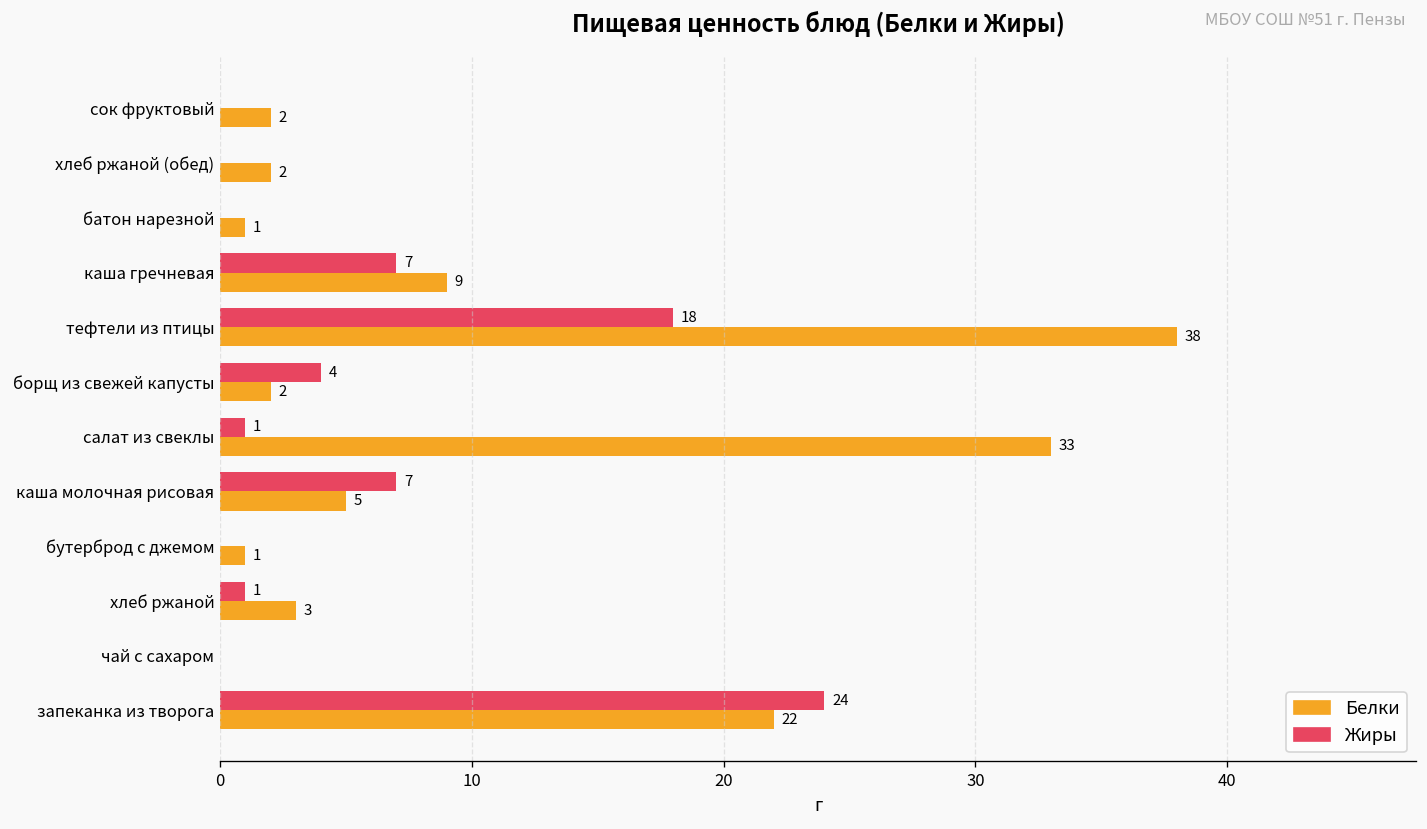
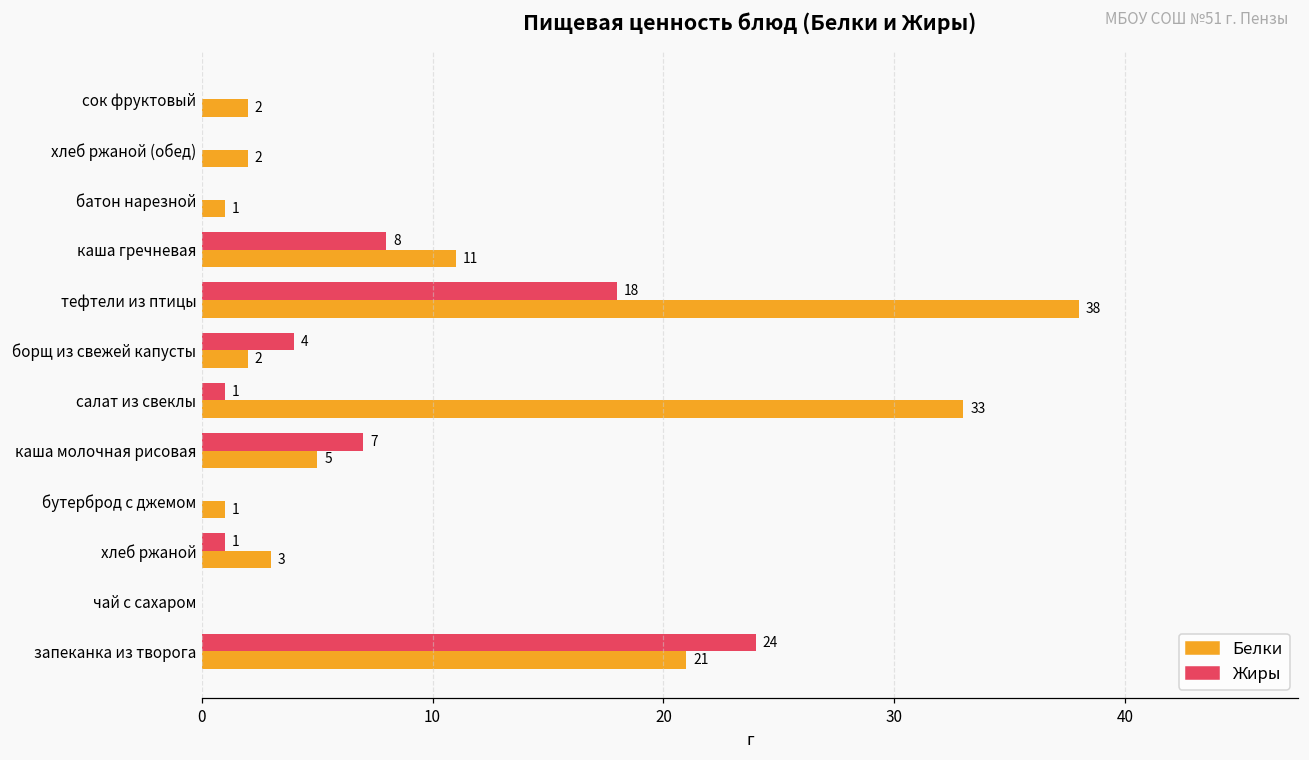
  {
    "Белки": {
      "сок фруктовый": 2,
      "хлеб ржаной (обед)": 2,
      "батон нарезной": 1,
-     "каша гречневая": 9,
+     "каша гречневая": 11,
      "тефтели из птицы": 38,
      "борщ из свежей капусты": 2,
      "салат из свеклы": 33,
      "каша молочная рисовая": 5,
      "бутерброд с джемом": 1,
      "хлеб ржаной": 3,
-     "запеканка из творога": 22
+     "запеканка из творога": 21
    },
    "Жиры": {
-     "каша гречневая": 7,
+     "каша гречневая": 8,
      "тефтели из птицы": 18,
      "борщ из свежей капусты": 4,
      "салат из свеклы": 1,
      "каша молочная рисовая": 7,
      "хлеб ржаной": 1,
      "запеканка из творога": 24
    }
  }
